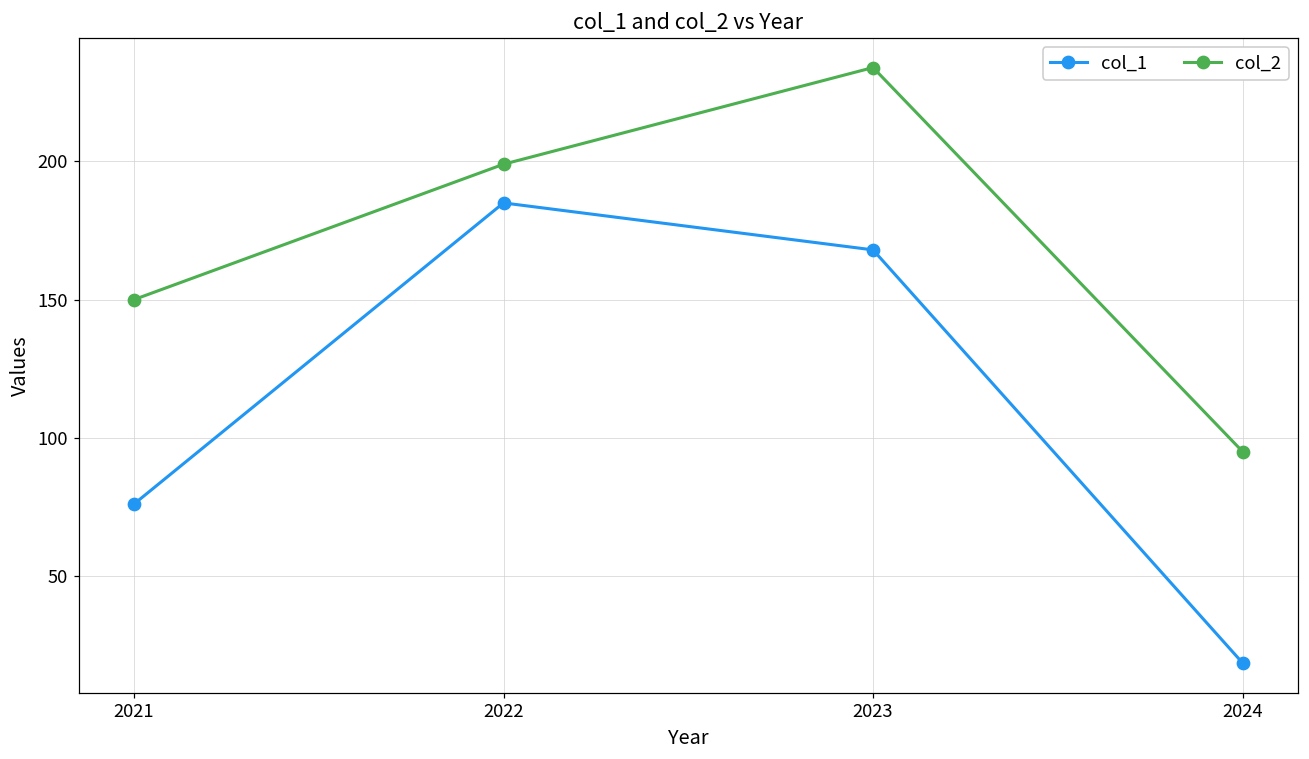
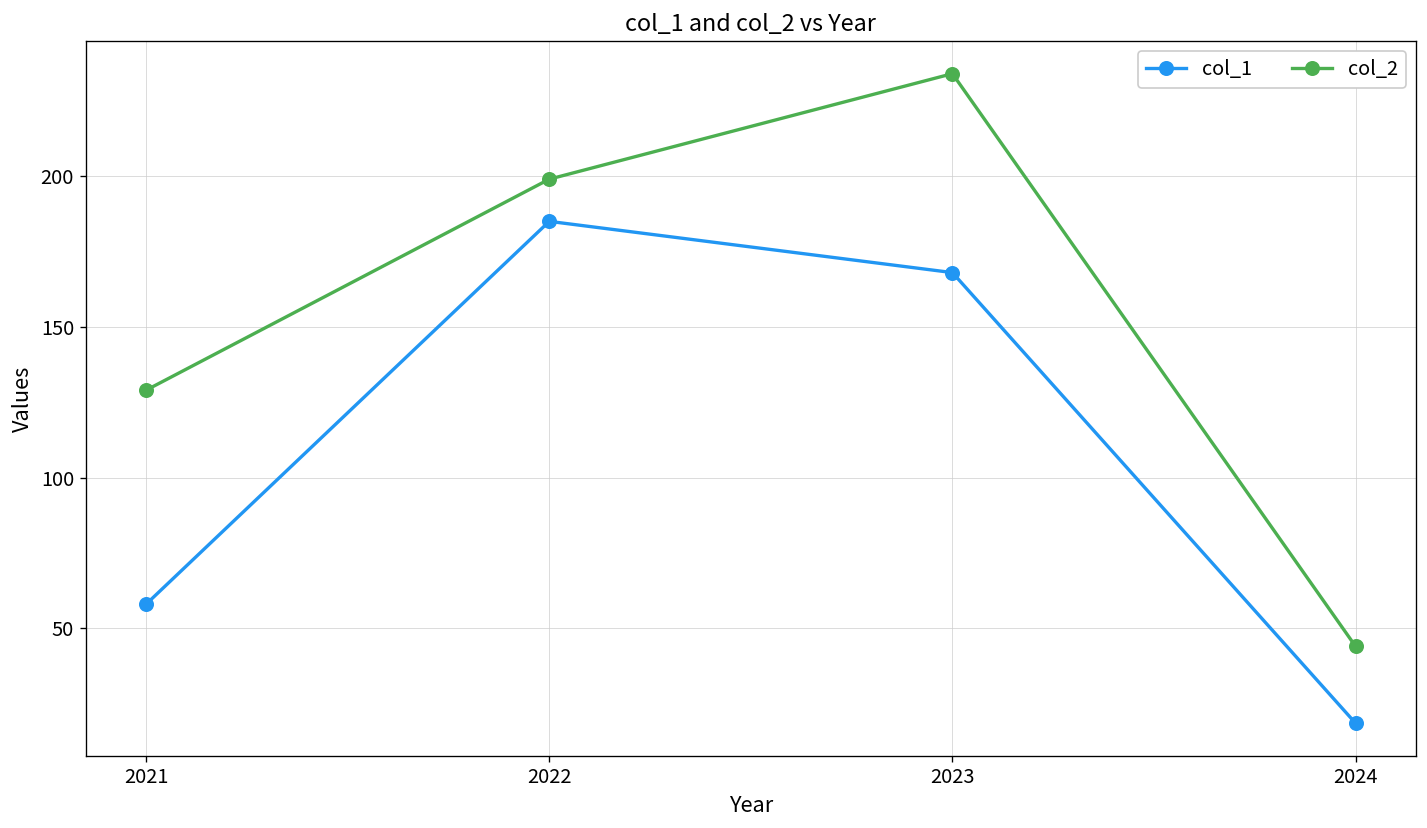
  {
    "col_1": {
-     "2021": 76,
+     "2021": 58,
      "2022": 185,
      "2023": 168,
      "2024": 19
    },
    "col_2": {
-     "2021": 150,
+     "2021": 129,
      "2022": 199,
      "2023": 234,
-     "2024": 95
+     "2024": 44
    }
  }
